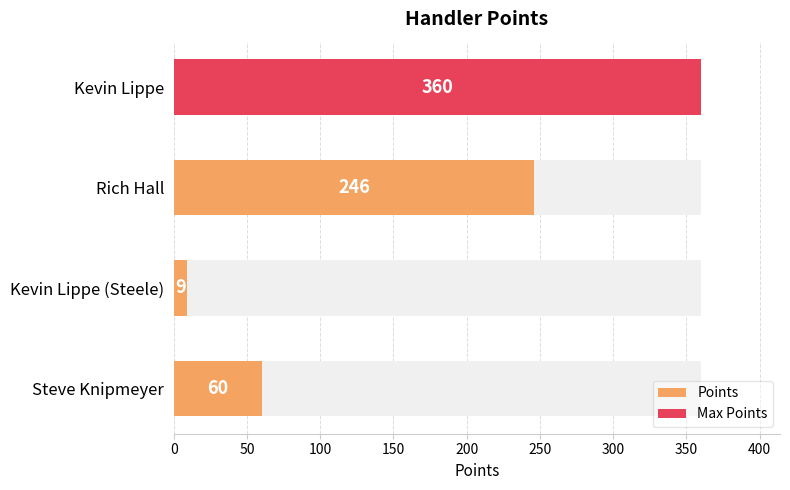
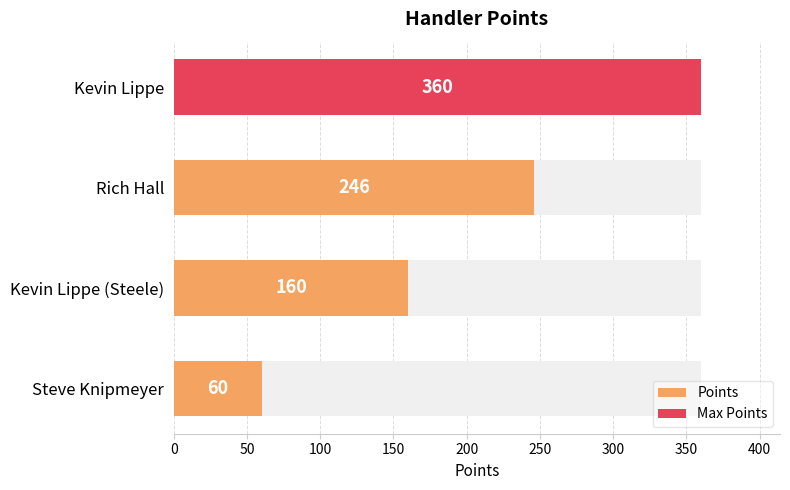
  {
    "Max Points": {
      "Kevin Lippe": 360
    },
    "Points": {
      "Kevin Lippe": 360,
-     "Kevin Lippe (Steele)": 9
+     "Kevin Lippe (Steele)": 160
    }
  }
